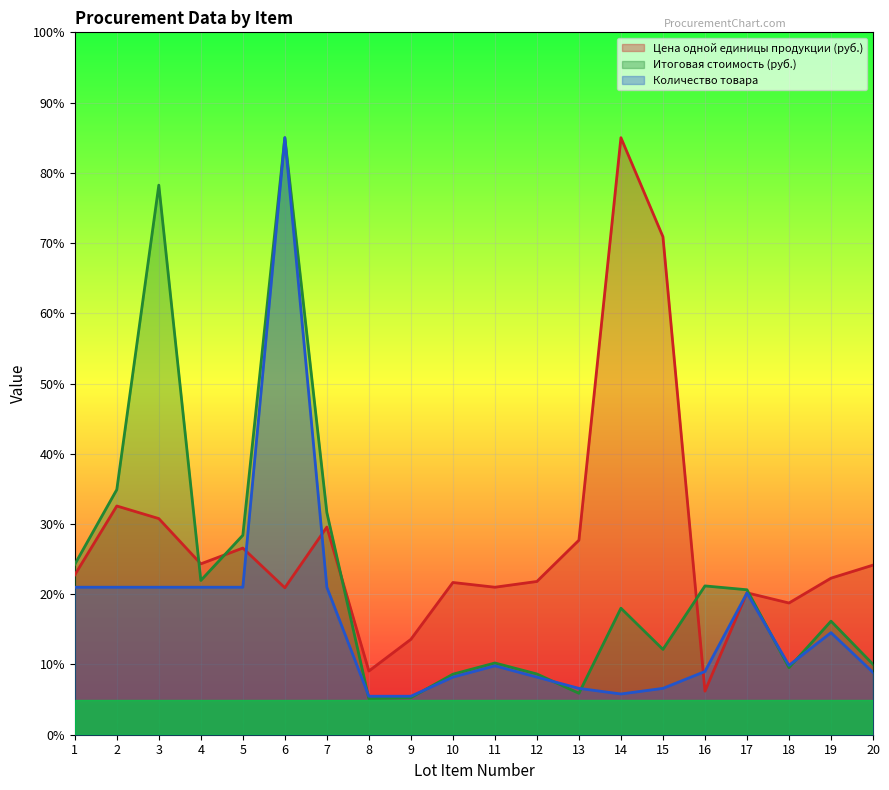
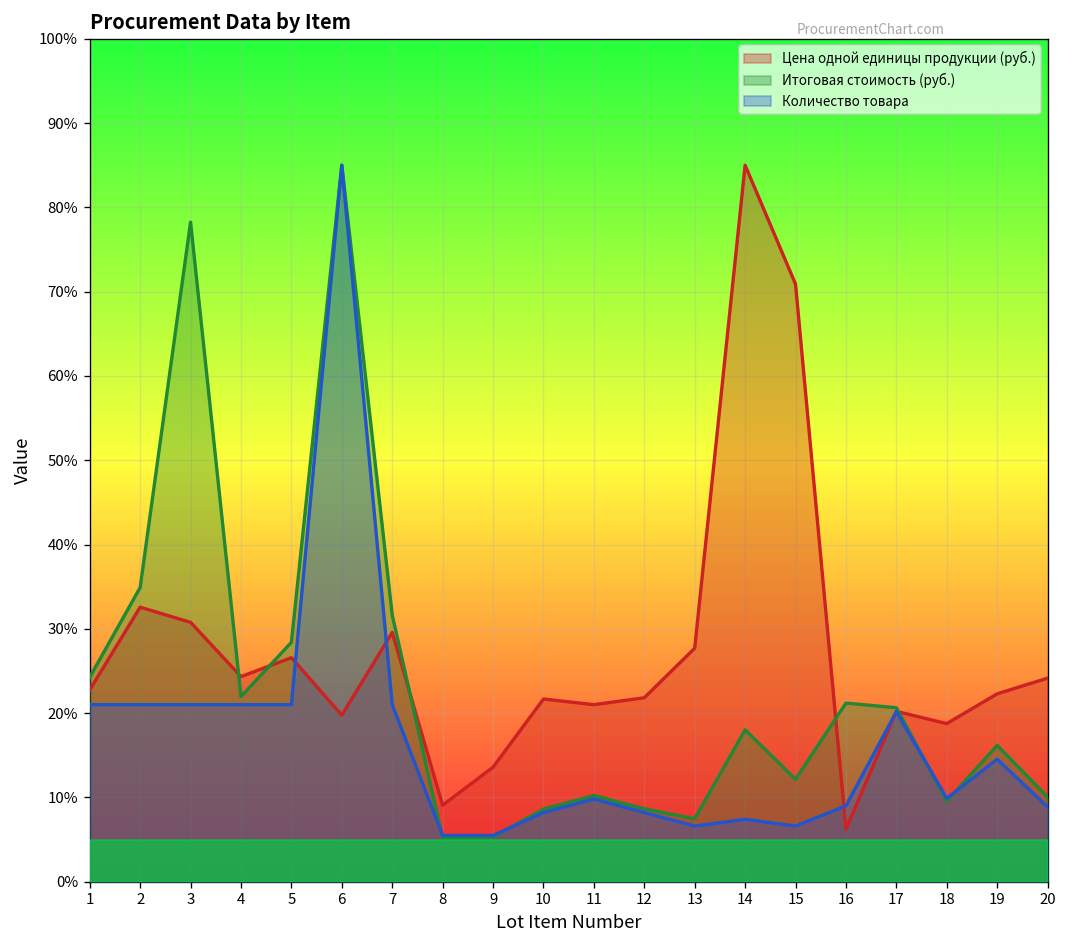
  {
    "Цена одной единицы продукции (руб.)": {
      "1": "23%",
      "2": "33%",
      "3": "31%",
      "4": "24%",
      "5": "27%",
-     "6": "21%",
+     "6": "20%",
      "7": "30%",
      "8": "9%",
      "9": "14%",
      "10": "22%",
      "11": "21%",
      "12": "22%",
      "13": "28%",
      "14": "85%",
      "15": "71%",
      "16": "6%",
      "18": "19%",
      "19": "22%",
      "20": "24%"
    },
    "Итоговая стоимость (руб.)": {
      "1": "24%",
      "2": "35%",
      "3": "78%",
      "4": "22%",
      "5": "28%",
      "7": "32%",
      "10": "9%",
      "11": "10%",
      "12": "9%",
-     "13": "6%",
+     "13": "7%",
      "14": "18%",
      "15": "12%",
      "16": "21%",
      "17": "21%",
      "19": "16%",
      "20": "10%"
    },
    "Количество товара": {
      "1": "21%",
      "2": "21%",
      "3": "21%",
      "4": "21%",
      "5": "21%",
      "7": "21%",
      "10": "8%",
      "11": "10%",
      "12": "8%",
      "13": "7%",
-     "14": "6%",
+     "14": "7%",
      "15": "7%",
      "16": "9%",
      "19": "15%",
      "20": "9%"
    }
  }
